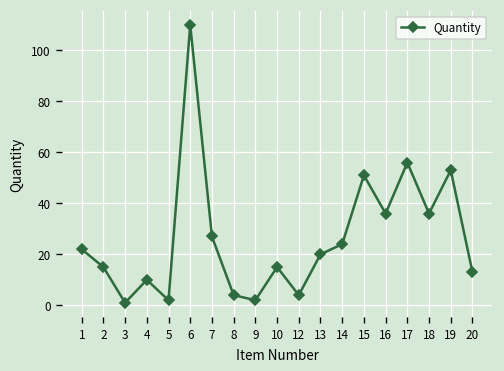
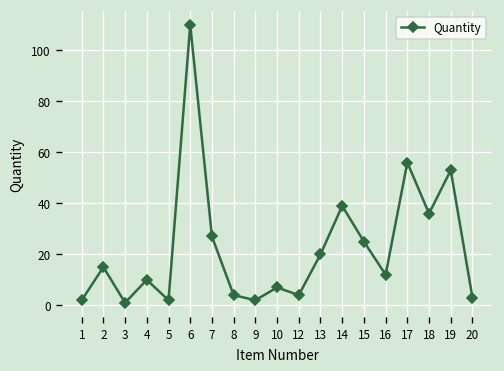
  {
-   "1": 22,
+   "1": 2,
    "2": 15,
    "3": 1,
    "4": 10,
    "5": 2,
    "6": 110,
    "7": 27,
    "8": 4,
    "9": 2,
-   "10": 15,
+   "10": 7,
    "12": 4,
    "13": 20,
-   "14": 24,
-   "15": 51,
-   "16": 36,
+   "14": 39,
+   "15": 25,
+   "16": 12,
    "17": 56,
    "18": 36,
    "19": 53,
-   "20": 13
+   "20": 3
  }
